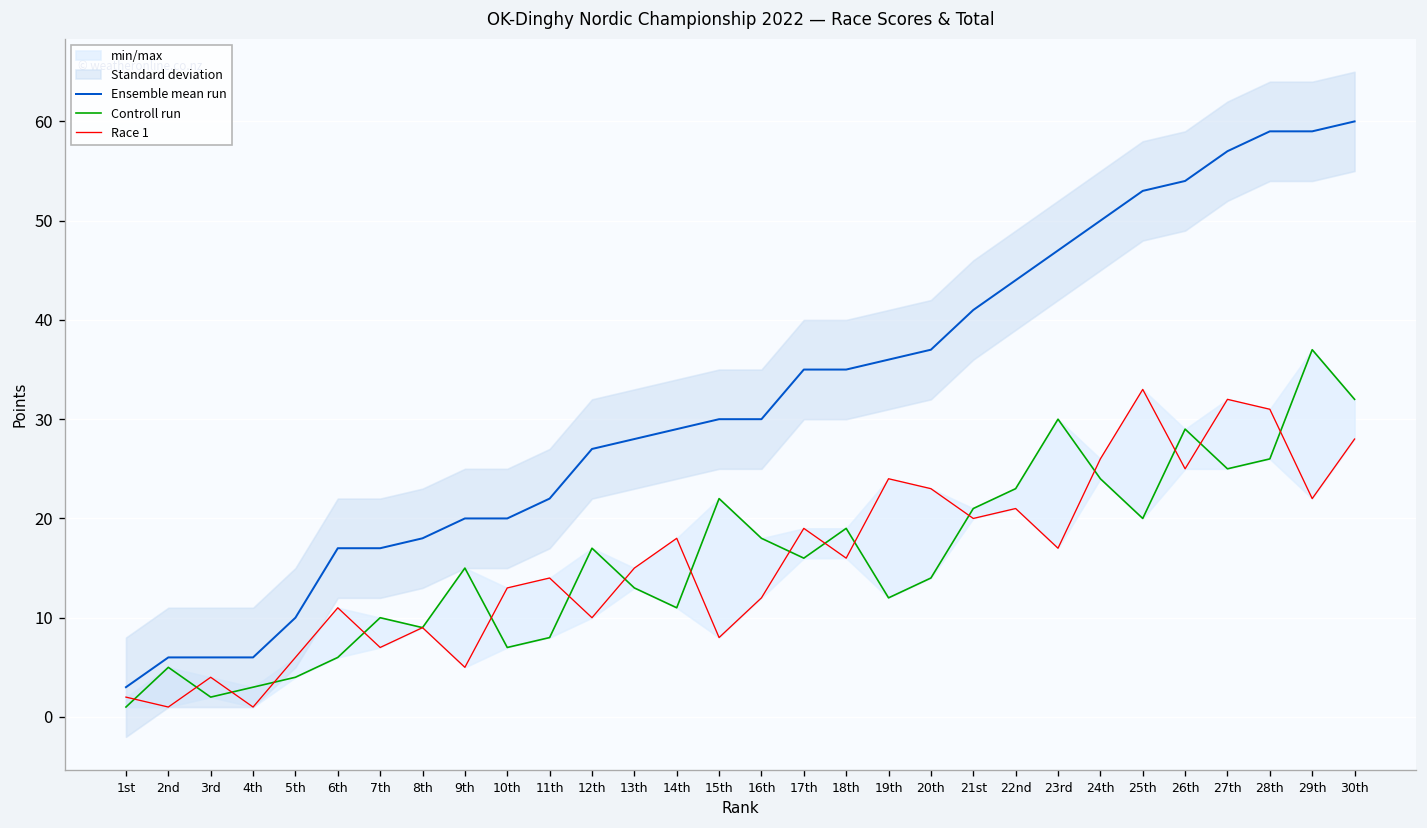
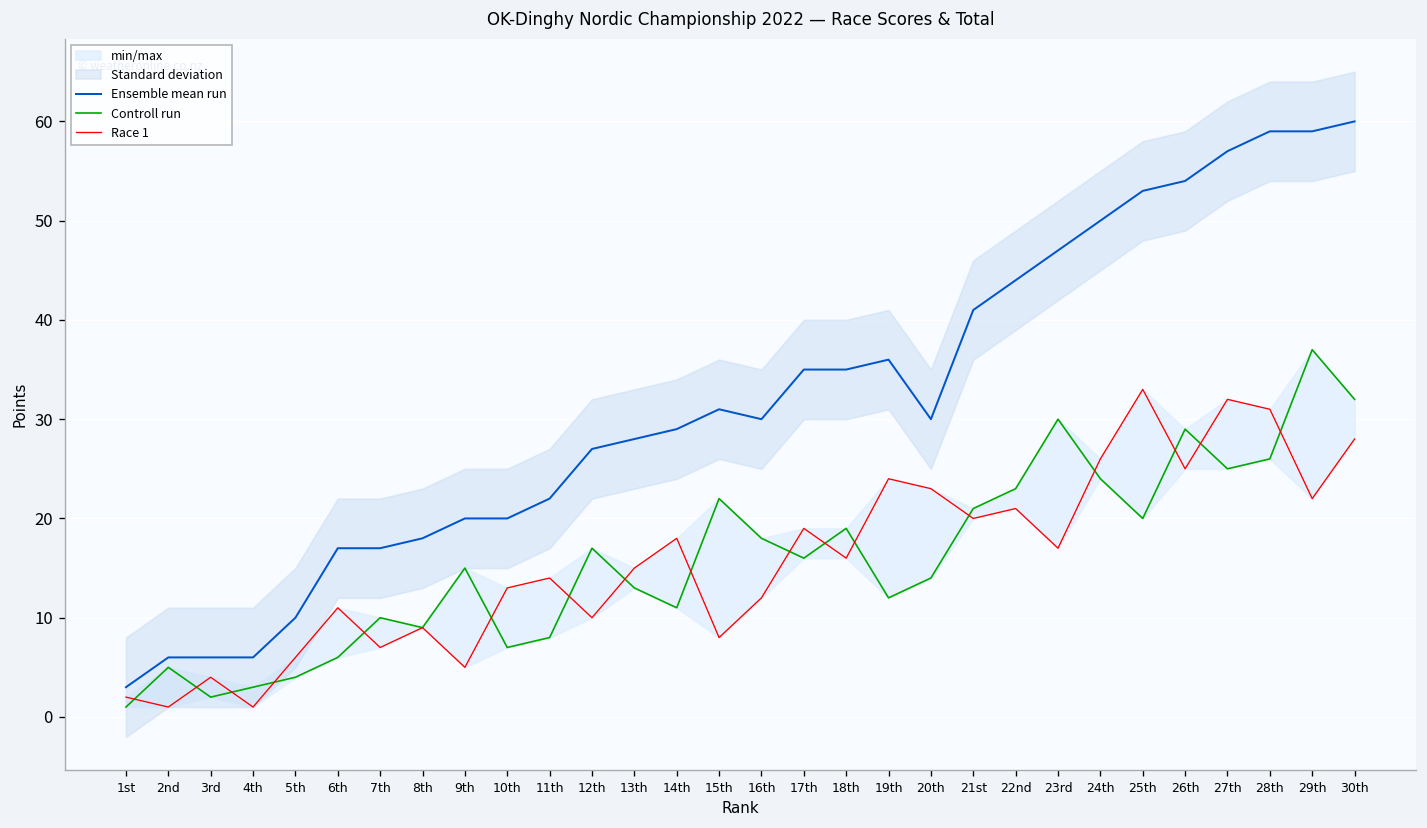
  {
    "Ensemble mean run": {
      "1st": 3,
      "2nd": 6,
      "3rd": 6,
      "4th": 6,
      "5th": 10,
      "6th": 17,
      "7th": 17,
      "8th": 18,
      "9th": 20,
      "10th": 20,
      "11th": 22,
      "12th": 27,
      "13th": 28,
      "14th": 29,
-     "15th": 30,
+     "15th": 31,
      "16th": 30,
      "17th": 35,
      "18th": 35,
      "19th": 36,
-     "20th": 37,
+     "20th": 30,
      "21st": 41,
      "22nd": 44,
      "23rd": 47,
      "24th": 50,
      "25th": 53,
      "26th": 54,
      "27th": 57,
      "28th": 59,
      "29th": 59,
      "30th": 60
    },
    "Controll run": {
      "1st": 1,
      "3rd": 2,
      "5th": 4,
      "6th": 6,
      "10th": 7,
      "11th": 8,
      "13th": 13,
      "14th": 11,
      "17th": 16,
      "19th": 12,
      "20th": 14,
      "24th": 24,
      "25th": 20,
      "27th": 25,
      "28th": 26
    },
    "Race 1": {
      "2nd": 1,
      "4th": 1,
      "7th": 7,
      "9th": 5,
      "12th": 10,
      "15th": 8,
      "16th": 12,
      "18th": 16,
      "21st": 20,
      "22nd": 21,
      "23rd": 17,
      "26th": 25,
      "29th": 22,
      "30th": 28
    }
  }
